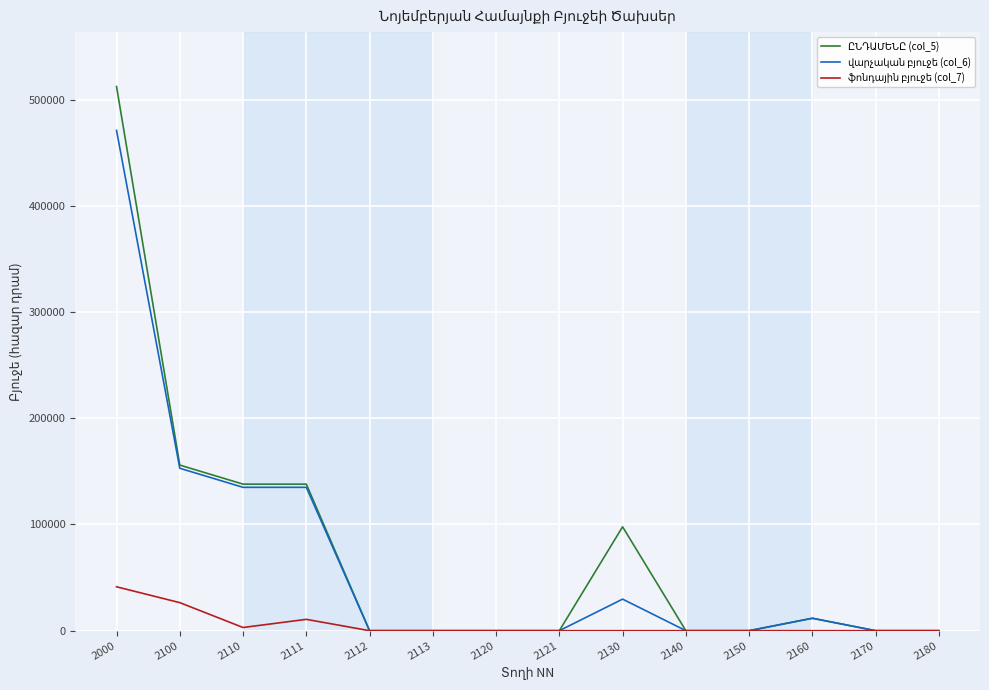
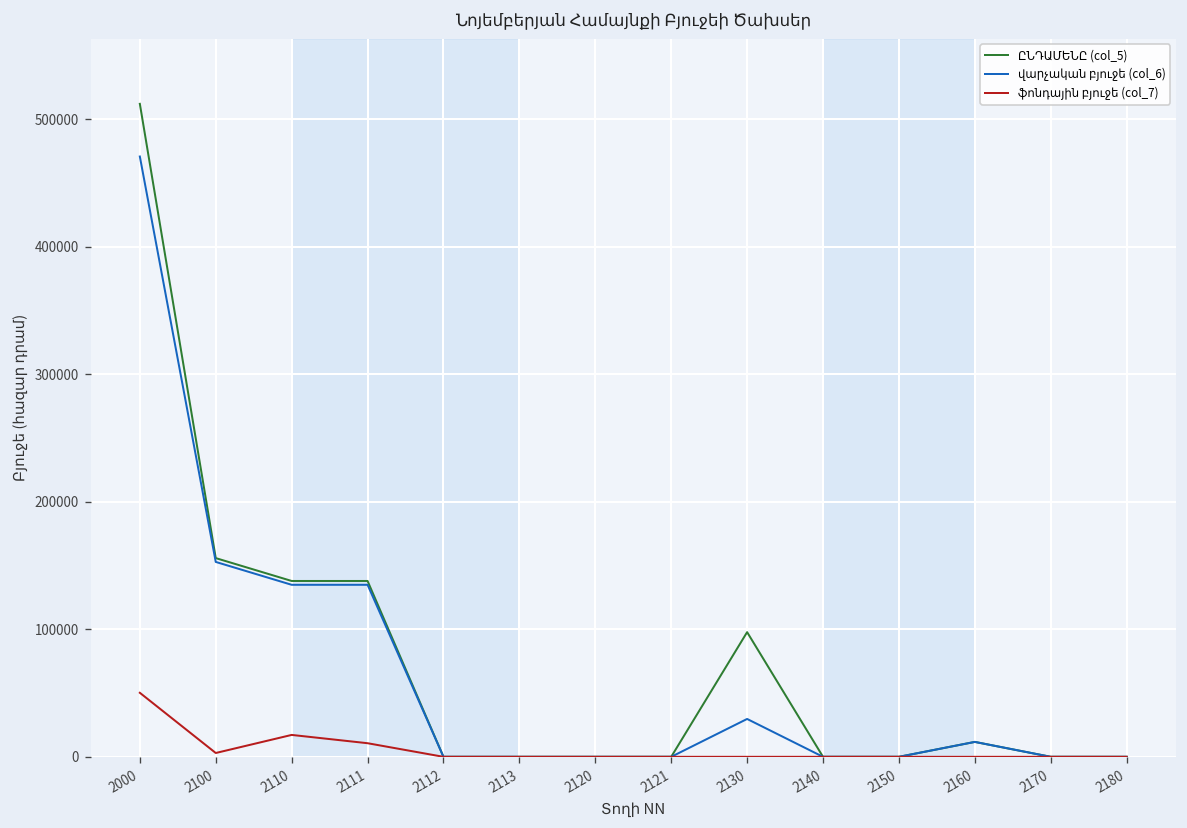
  {
    "ԸՆԴԱՄԵՆԸ (col_5)": {
      "2000": 512000,
      "2100": 156000,
      "2110": 138000,
      "2111": 138000,
      "2130": 98000
    },
    "վարչական բյուջե (col_6)": {
      "2000": 471000,
      "2100": 153000,
      "2110": 135000,
      "2111": 135000,
      "2130": 30000
    },
    "ֆոնդային բյուջե (col_7)": {
-     "2000": 41000,
-     "2100": 26000,
-     "2110": 3000,
+     "2000": 50000,
+     "2100": 3000,
+     "2110": 17000,
      "2111": 11000,
      "2130": 0,
      "2160": 0
    }
  }
